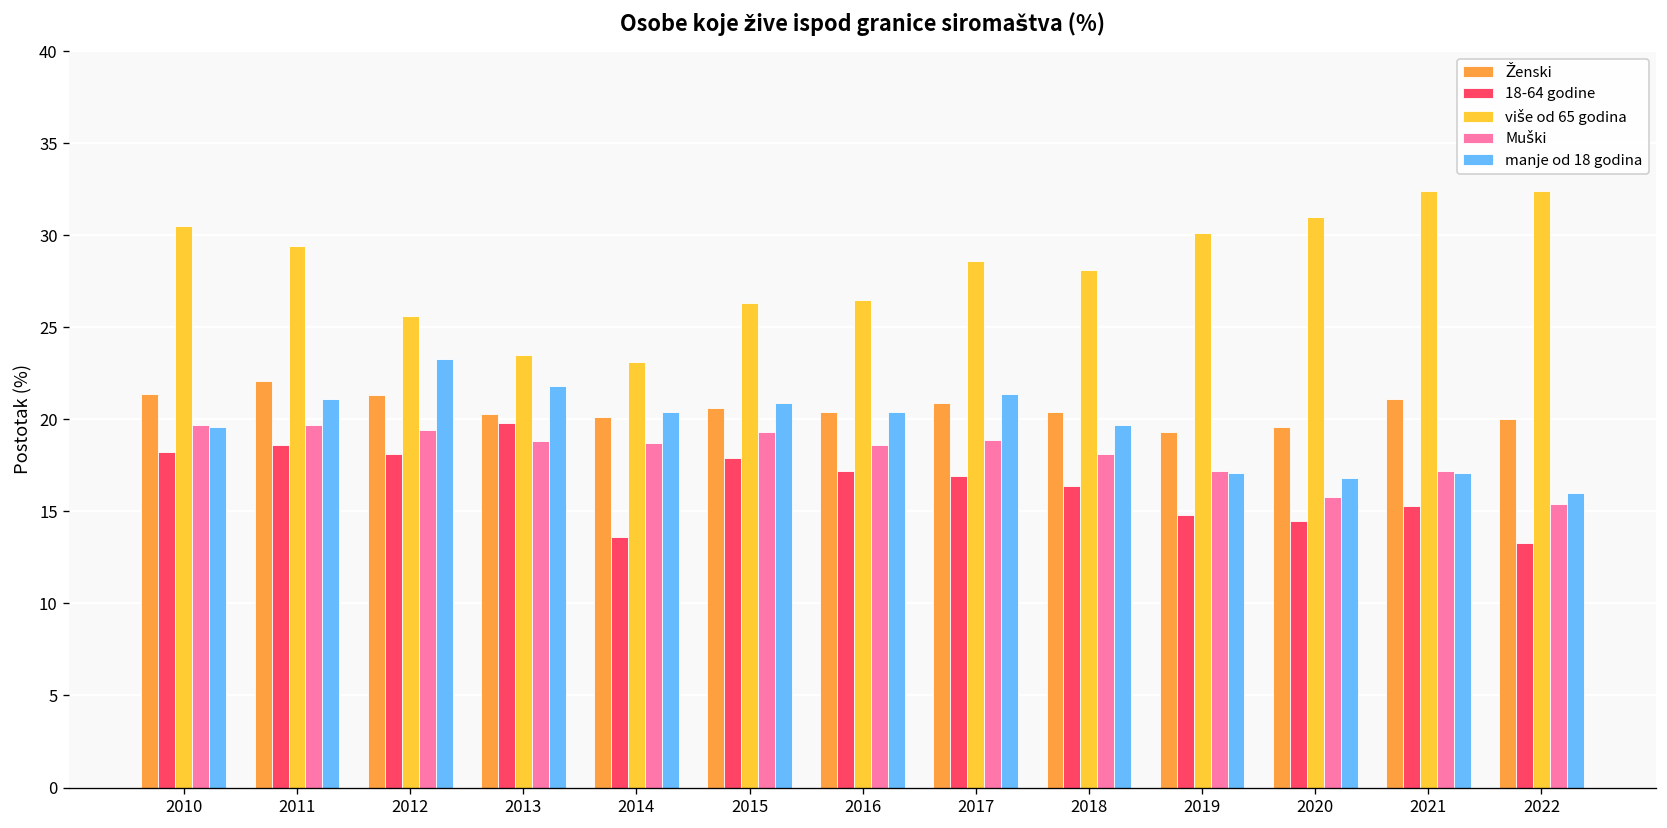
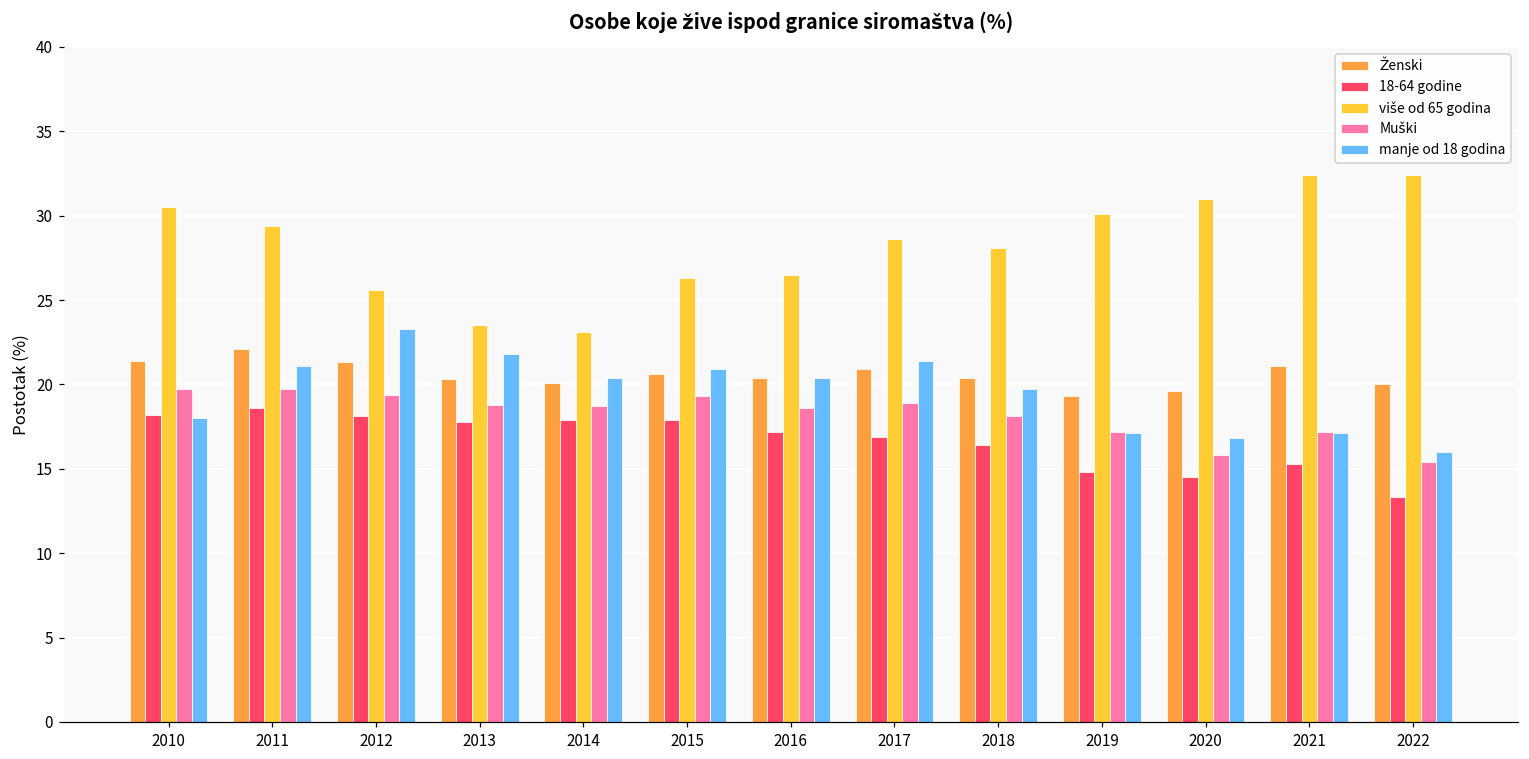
  {
    "18-64 godine": {
      "2010": 18.2,
      "2011": 18.6,
      "2012": 18.1,
-     "2013": 19.8,
-     "2014": 13.6,
+     "2013": 17.8,
+     "2014": 17.9,
      "2015": 17.9,
      "2016": 17.2,
      "2017": 16.9,
      "2018": 16.4,
      "2019": 14.8,
      "2020": 14.5,
      "2021": 15.3,
      "2022": 13.3
    },
    "Muški": {
      "2010": 19.7,
      "2011": 19.7,
      "2012": 19.4,
      "2013": 18.8,
      "2014": 18.7,
      "2015": 19.3,
      "2016": 18.6,
      "2017": 18.9,
      "2018": 18.1,
      "2019": 17.2,
      "2020": 15.8,
      "2021": 17.2,
      "2022": 15.4
    },
    "manje od 18 godina": {
-     "2010": 19.6,
+     "2010": 18.0,
      "2011": 21.1,
      "2012": 23.3,
      "2013": 21.8,
      "2014": 20.4,
      "2015": 20.9,
      "2016": 20.4,
      "2017": 21.4,
      "2018": 19.7,
      "2019": 17.1,
      "2020": 16.8,
      "2021": 17.1,
      "2022": 16.0
    }
  }
